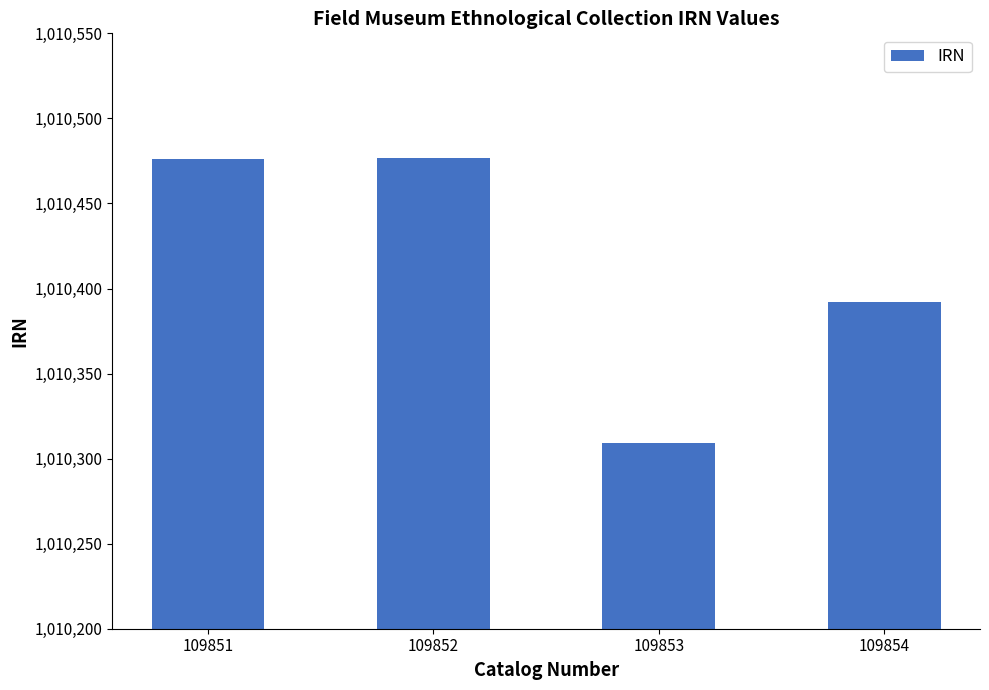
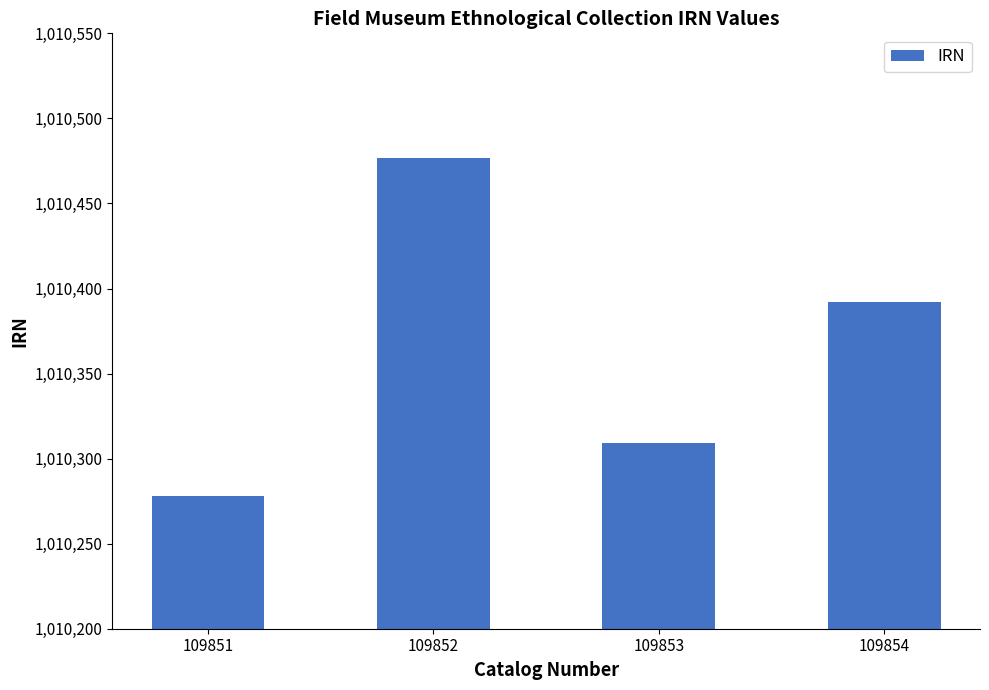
  {
-   "109851": "1,010,476",
+   "109851": "1,010,278",
    "109852": "1,010,477",
    "109853": "1,010,309",
    "109854": "1,010,392"
  }
